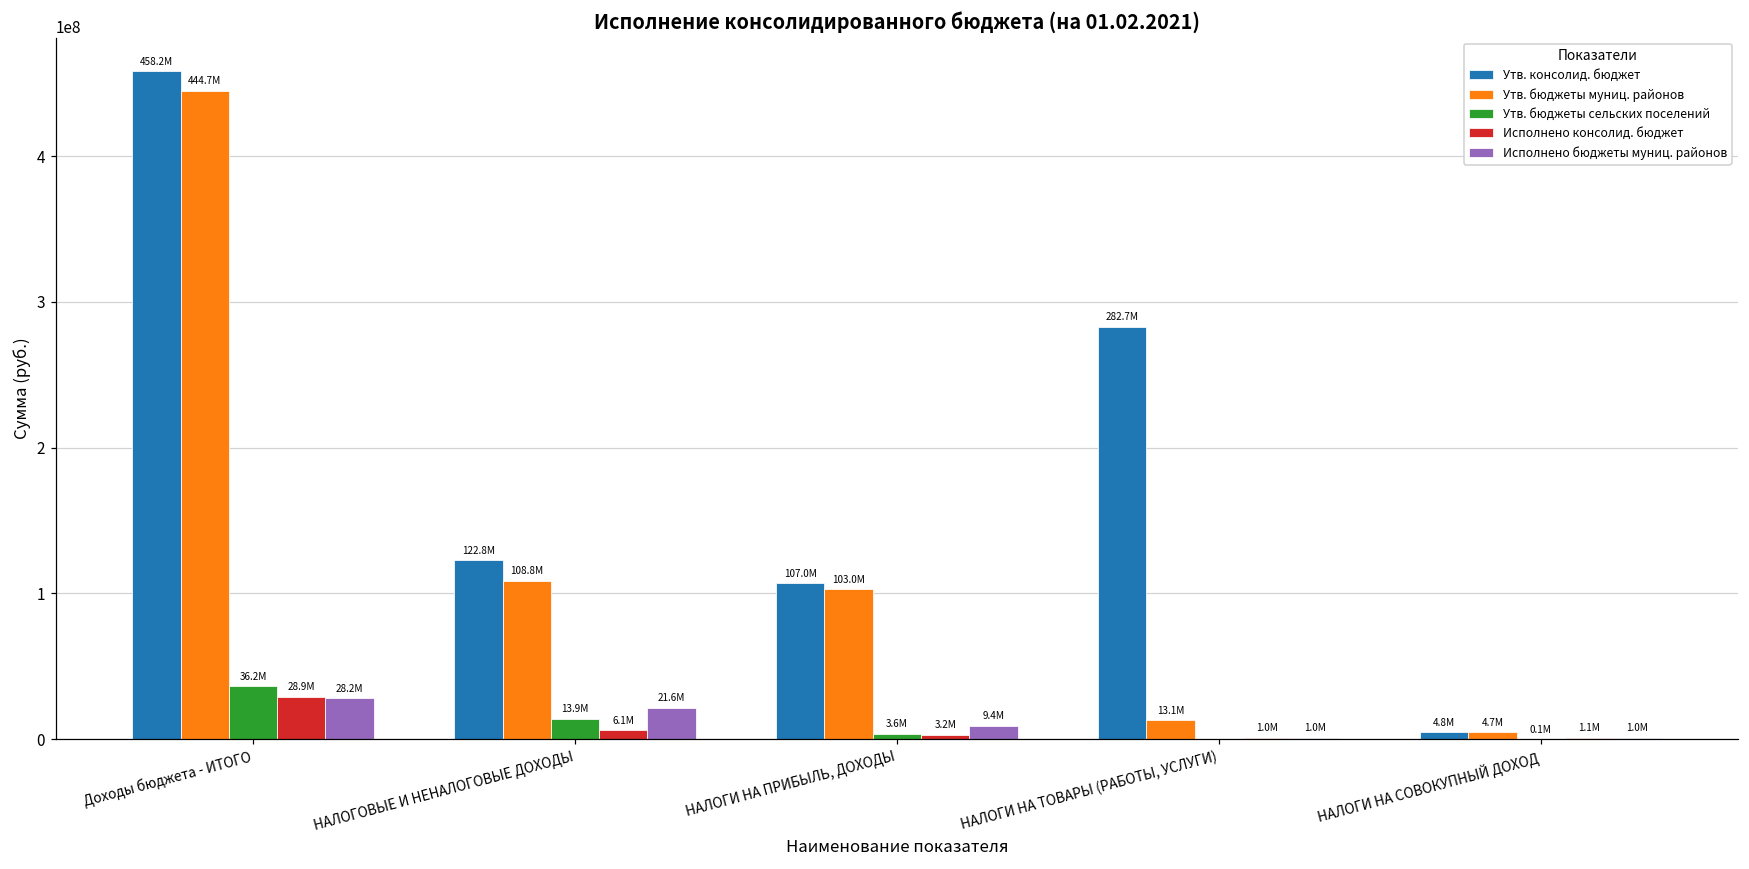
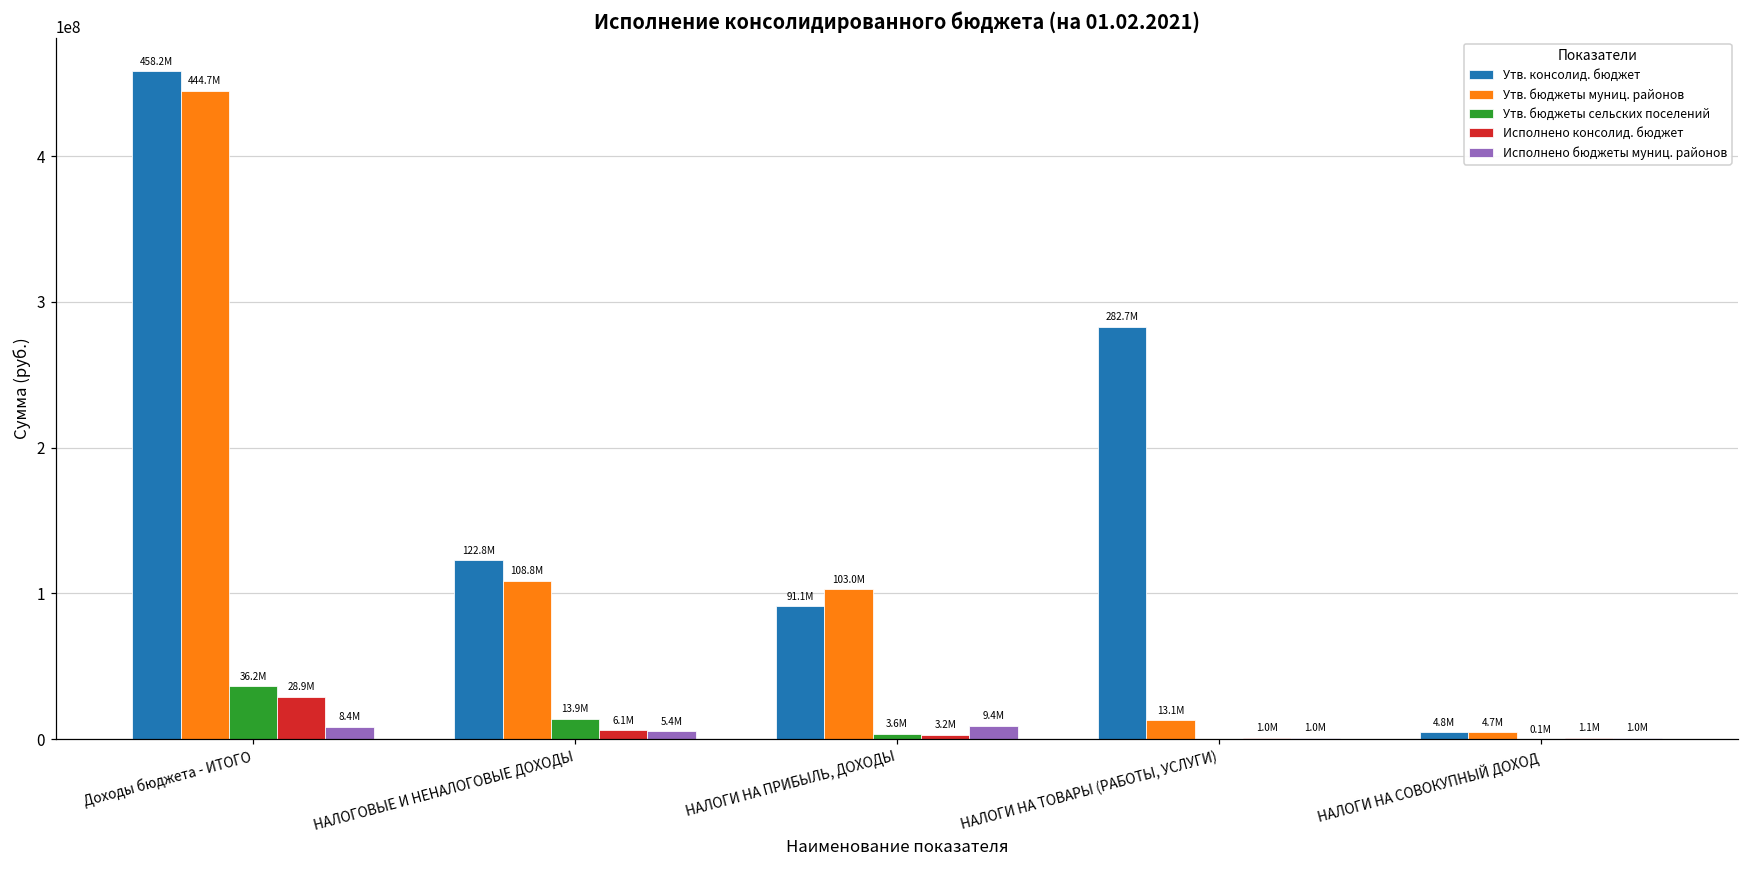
  {
    "Утв. консолид. бюджет": {
      "Доходы бюджета - ИТОГО": "458.2M",
      "НАЛОГОВЫЕ И НЕНАЛОГОВЫЕ ДОХОДЫ": "122.8M",
-     "НАЛОГИ НА ПРИБЫЛЬ, ДОХОДЫ": "107.0M",
+     "НАЛОГИ НА ПРИБЫЛЬ, ДОХОДЫ": "91.1M",
      "НАЛОГИ НА ТОВАРЫ (РАБОТЫ, УСЛУГИ)": "282.7M",
      "НАЛОГИ НА СОВОКУПНЫЙ ДОХОД": "4.8M"
    },
    "Утв. бюджеты муниц. районов": {
      "Доходы бюджета - ИТОГО": "444.7M",
      "НАЛОГОВЫЕ И НЕНАЛОГОВЫЕ ДОХОДЫ": "108.8M",
      "НАЛОГИ НА ПРИБЫЛЬ, ДОХОДЫ": "103.0M",
      "НАЛОГИ НА ТОВАРЫ (РАБОТЫ, УСЛУГИ)": "13.1M",
      "НАЛОГИ НА СОВОКУПНЫЙ ДОХОД": "4.7M"
    },
    "Утв. бюджеты сельских поселений": {
      "Доходы бюджета - ИТОГО": "36.2M",
      "НАЛОГОВЫЕ И НЕНАЛОГОВЫЕ ДОХОДЫ": "13.9M",
      "НАЛОГИ НА ПРИБЫЛЬ, ДОХОДЫ": "3.6M",
      "НАЛОГИ НА СОВОКУПНЫЙ ДОХОД": "0.1M"
    },
    "Исполнено консолид. бюджет": {
      "Доходы бюджета - ИТОГО": "28.9M",
      "НАЛОГОВЫЕ И НЕНАЛОГОВЫЕ ДОХОДЫ": "6.1M",
      "НАЛОГИ НА ПРИБЫЛЬ, ДОХОДЫ": "3.2M",
      "НАЛОГИ НА ТОВАРЫ (РАБОТЫ, УСЛУГИ)": "1.0M",
      "НАЛОГИ НА СОВОКУПНЫЙ ДОХОД": "1.1M"
    },
    "Исполнено бюджеты муниц. районов": {
-     "Доходы бюджета - ИТОГО": "28.2M",
-     "НАЛОГОВЫЕ И НЕНАЛОГОВЫЕ ДОХОДЫ": "21.6M",
+     "Доходы бюджета - ИТОГО": "8.4M",
+     "НАЛОГОВЫЕ И НЕНАЛОГОВЫЕ ДОХОДЫ": "5.4M",
      "НАЛОГИ НА ПРИБЫЛЬ, ДОХОДЫ": "9.4M",
      "НАЛОГИ НА ТОВАРЫ (РАБОТЫ, УСЛУГИ)": "1.0M",
      "НАЛОГИ НА СОВОКУПНЫЙ ДОХОД": "1.0M"
    }
  }
